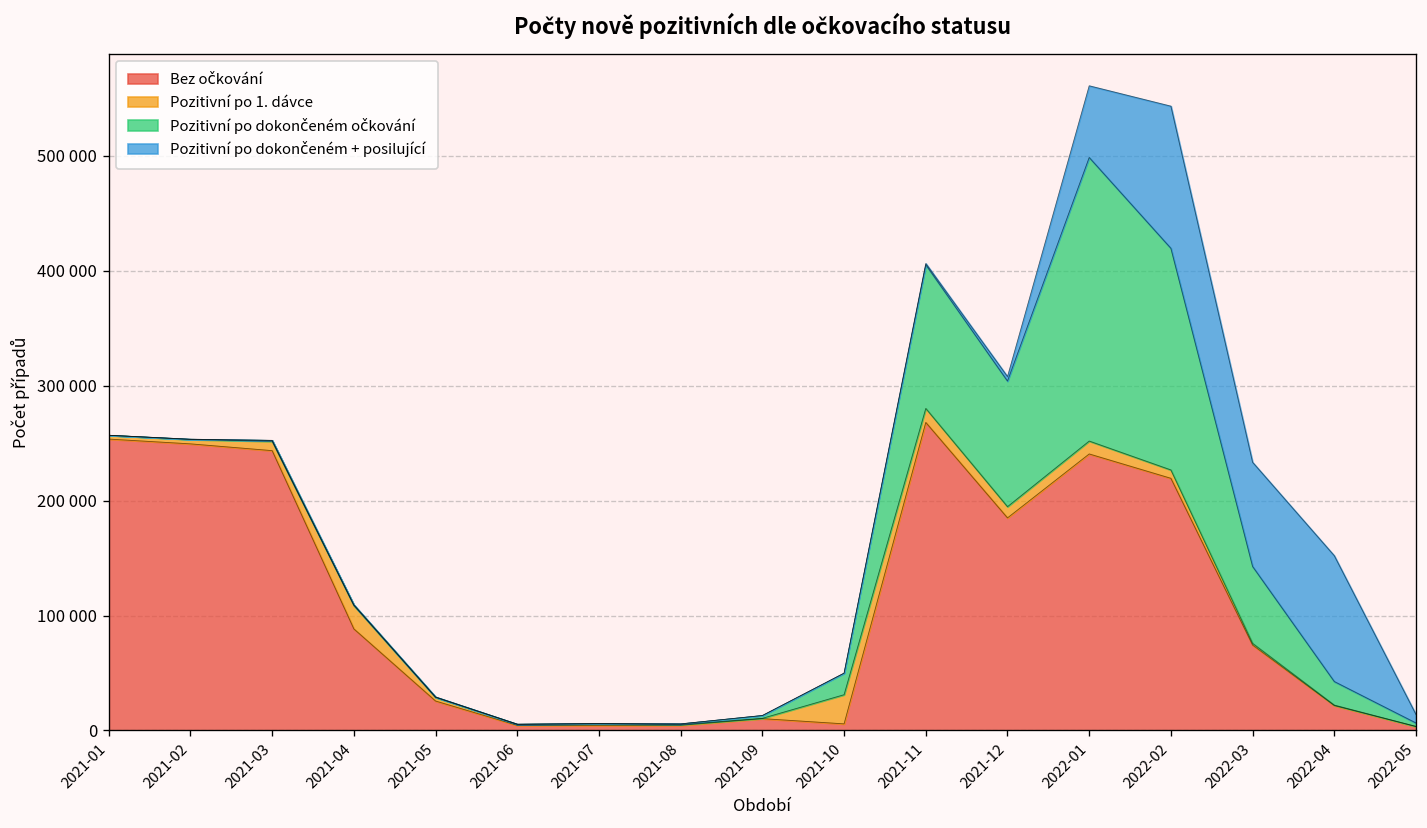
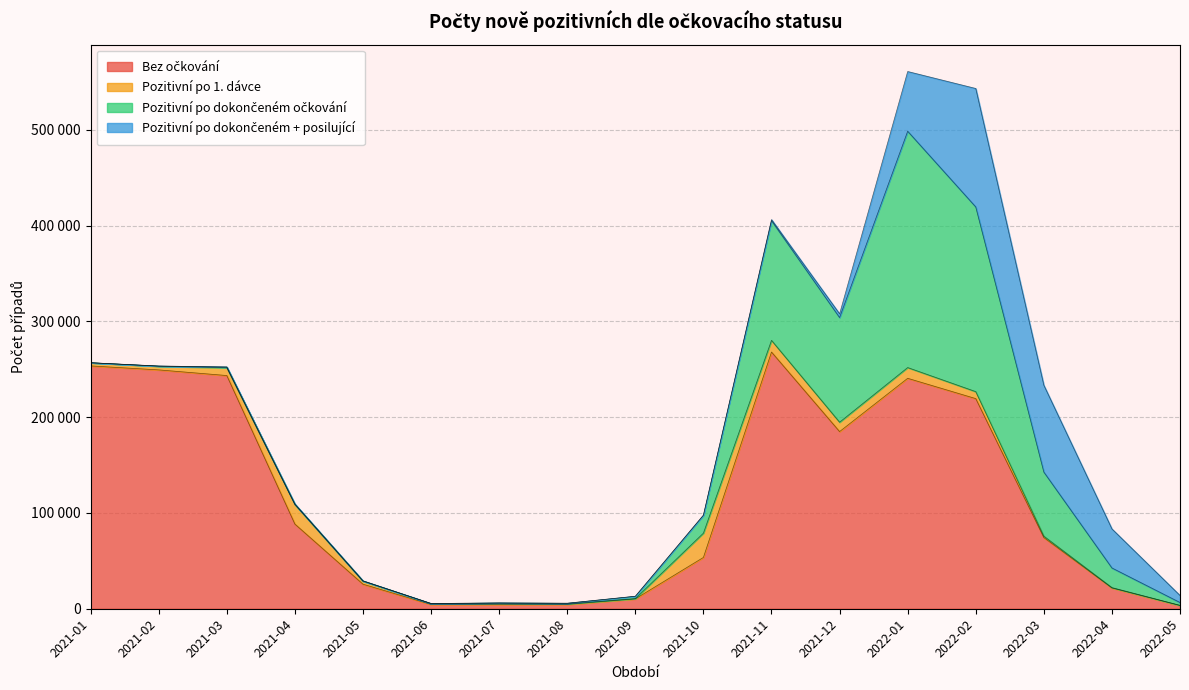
  {
    "Bez očkování": {
      "2021-01": 250000,
      "2021-02": 250000,
      "2021-03": 240000,
      "2021-04": 90000,
      "2021-05": 30000,
-     "2021-10": 10000,
+     "2021-10": 50000,
      "2021-11": 270000,
      "2021-12": 180000,
      "2022-01": 240000,
      "2022-02": 220000
    },
    "Pozitivní po 1. dávce": {
      "2021-10": 30000,
      "2021-11": 10000,
      "2021-12": 10000,
      "2022-01": 10000,
      "2022-02": 10000
    },
    "Pozitivní po dokončeném očkování": {
      "2021-12": 110000,
      "2022-01": 250000,
      "2022-02": 190000,
      "2022-03": 70000,
      "2022-04": 20000,
      "2022-05": 0
    },
    "Pozitivní po dokončeném + posilující": {
      "2021-12": 0,
      "2022-01": 60000,
      "2022-02": 120000,
      "2022-03": 90000,
-     "2022-04": 110000,
+     "2022-04": 40000,
      "2022-05": 10000
    }
  }
